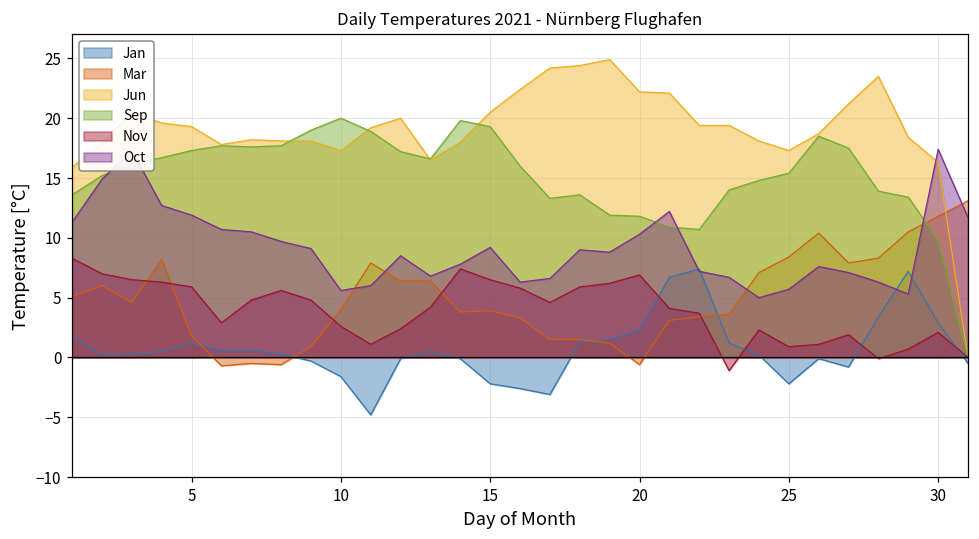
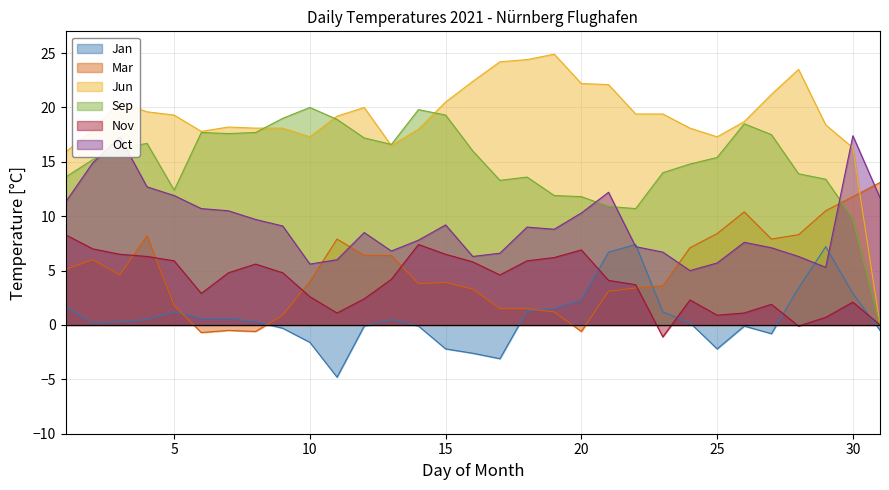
  {
    "Sep": {
-     "5": 17.3,
+     "5": 12.4,
      "10": 20.0,
      "15": 19.3,
      "20": 11.8,
      "25": 15.4,
      "30": 9.8
    },
    "Oct": {
      "5": 11.9,
      "10": 5.6,
      "15": 9.2,
      "20": 10.3,
      "25": 5.7,
      "30": 17.4
    }
  }
